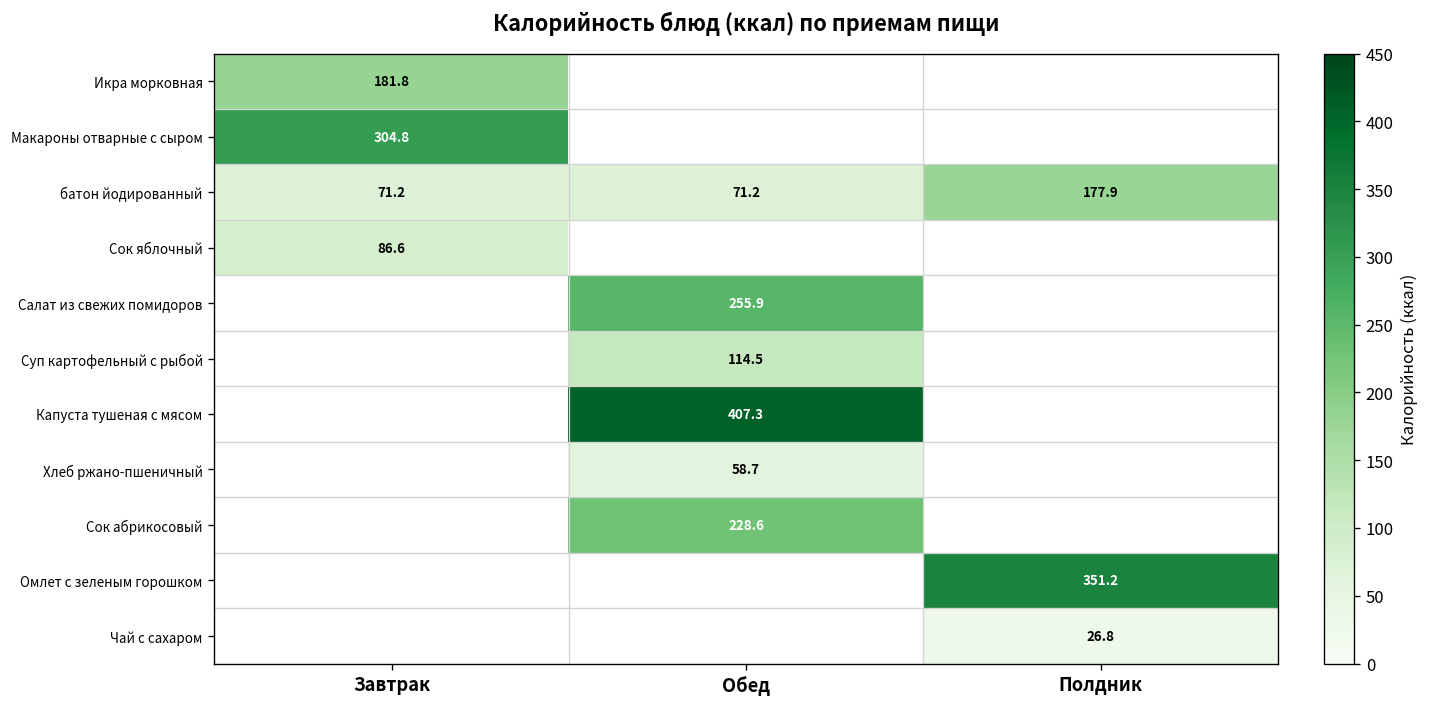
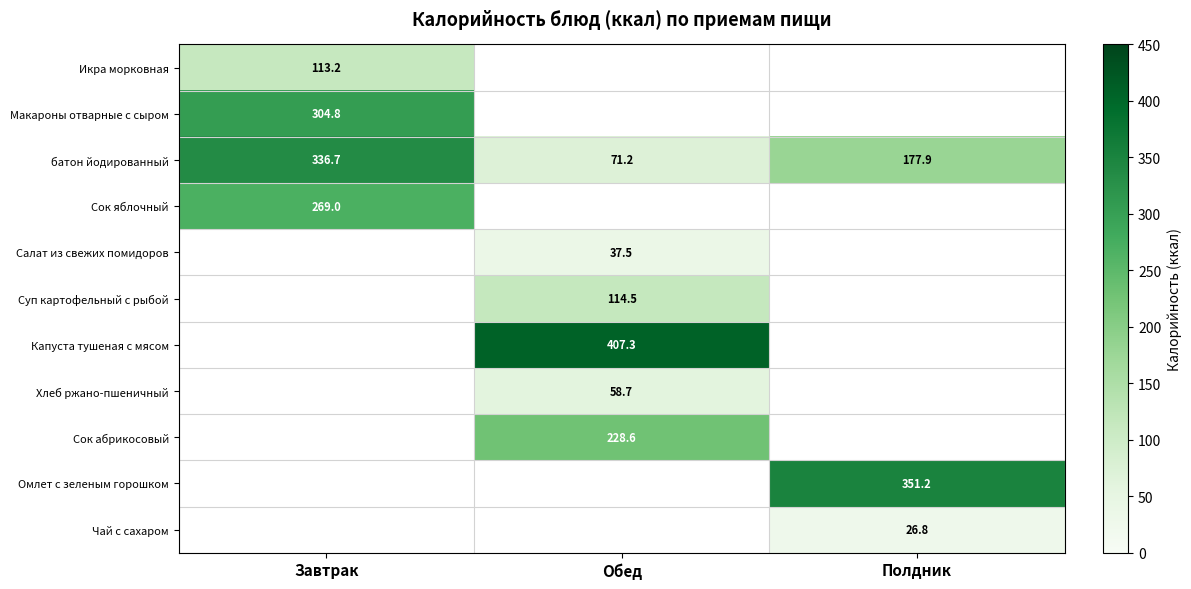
  {
    "Икра морковная": {
-     "Завтрак": 181.8
+     "Завтрак": 113.2
    },
    "Макароны отварные с сыром": {
      "Завтрак": 304.8
    },
    "батон йодированный": {
-     "Завтрак": 71.2,
+     "Завтрак": 336.7,
      "Обед": 71.2,
      "Полдник": 177.9
    },
    "Сок яблочный": {
-     "Завтрак": 86.6
+     "Завтрак": 269.0
    },
    "Салат из свежих помидоров": {
-     "Обед": 255.9
+     "Обед": 37.5
    },
    "Суп картофельный с рыбой": {
      "Обед": 114.5
    },
    "Капуста тушеная с мясом": {
      "Обед": 407.3
    },
    "Хлеб ржано-пшеничный": {
      "Обед": 58.7
    },
    "Сок абрикосовый": {
      "Обед": 228.6
    },
    "Омлет с зеленым горошком": {
      "Полдник": 351.2
    },
    "Чай с сахаром": {
      "Полдник": 26.8
    }
  }
